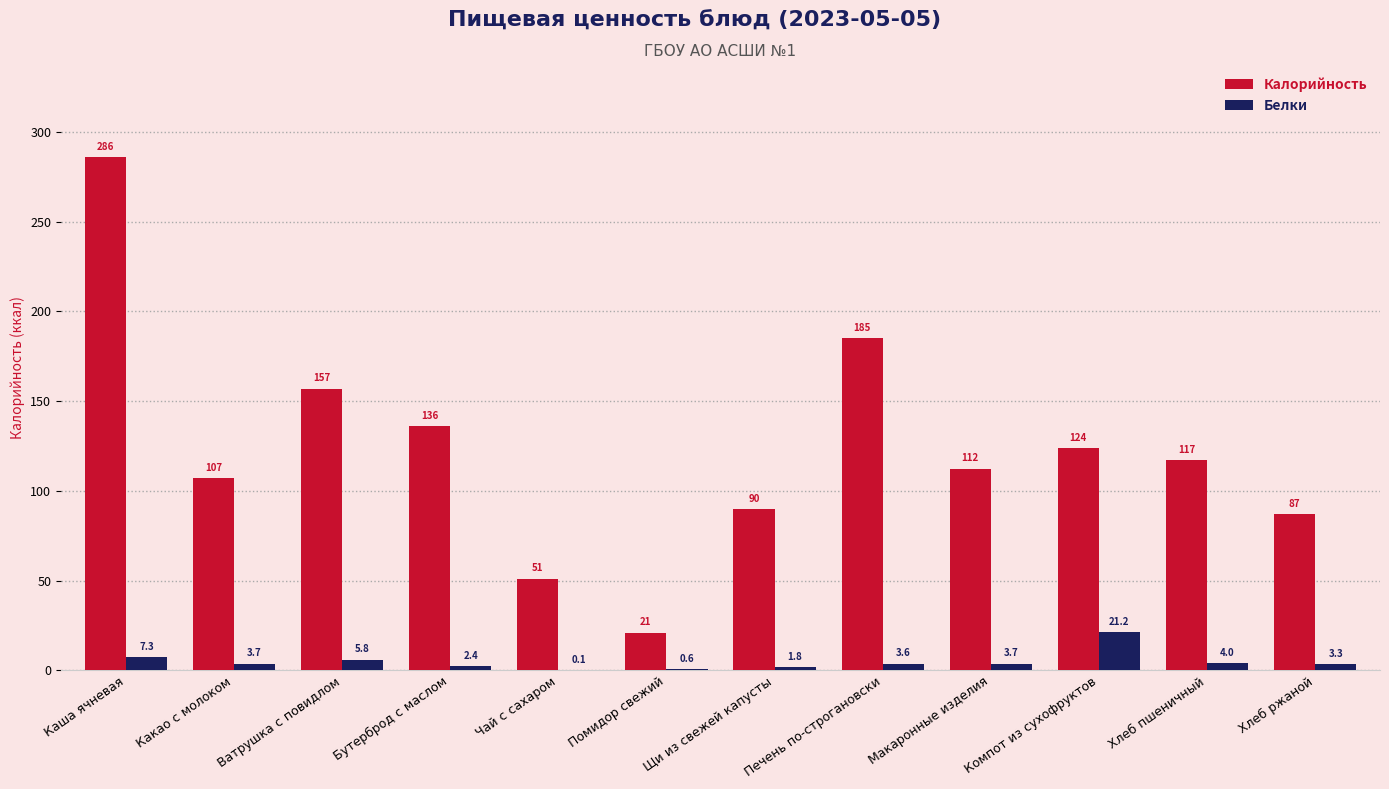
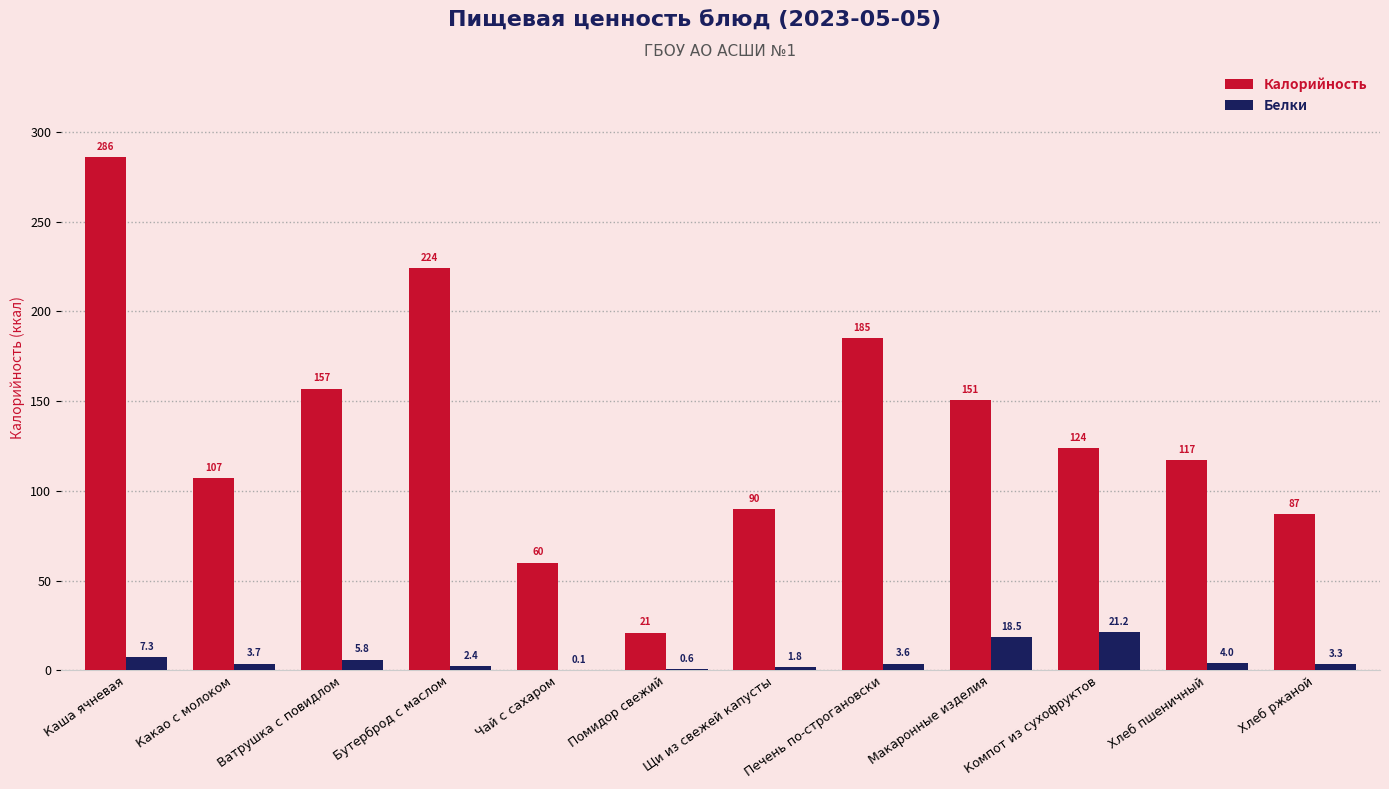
  {
    "Калорийность": {
      "Каша ячневая": 286,
      "Какао с молоком": 107,
      "Ватрушка с повидлом": 157,
-     "Бутерброд с маслом": 136,
-     "Чай с сахаром": 51,
+     "Бутерброд с маслом": 224,
+     "Чай с сахаром": 60,
      "Помидор свежий": 21,
      "Щи из свежей капусты": 90,
      "Печень по-строгановски": 185,
-     "Макаронные изделия": 112,
+     "Макаронные изделия": 151,
      "Компот из сухофруктов": 124,
      "Хлеб пшеничный": 117,
      "Хлеб ржаной": 87
    },
    "Белки": {
      "Каша ячневая": 7.3,
      "Какао с молоком": 3.7,
      "Ватрушка с повидлом": 5.8,
      "Бутерброд с маслом": 2.4,
      "Чай с сахаром": 0.1,
      "Помидор свежий": 0.6,
      "Щи из свежей капусты": 1.8,
      "Печень по-строгановски": 3.6,
-     "Макаронные изделия": 3.7,
+     "Макаронные изделия": 18.5,
      "Компот из сухофруктов": 21.2,
      "Хлеб пшеничный": 4.0,
      "Хлеб ржаной": 3.3
    }
  }
